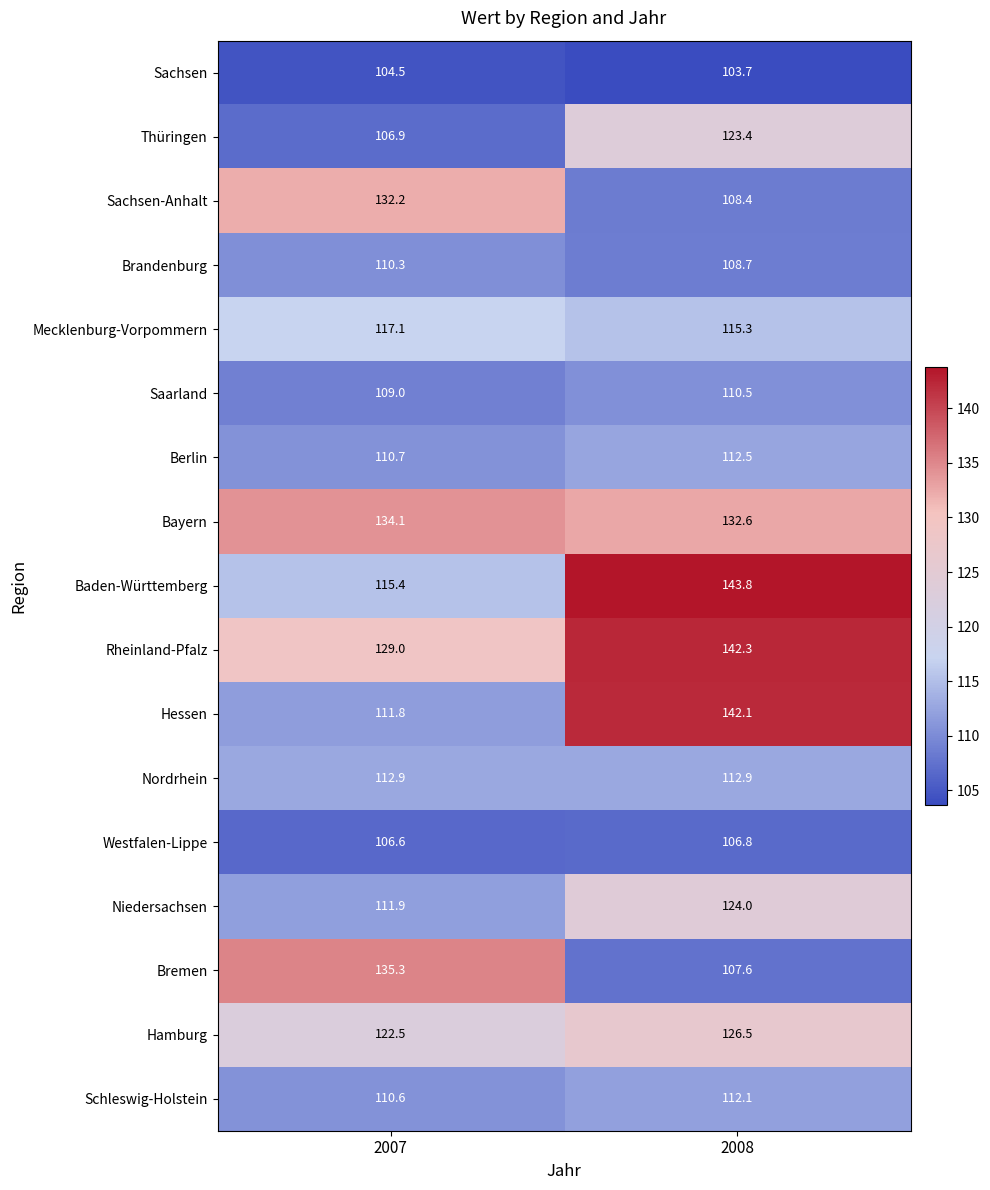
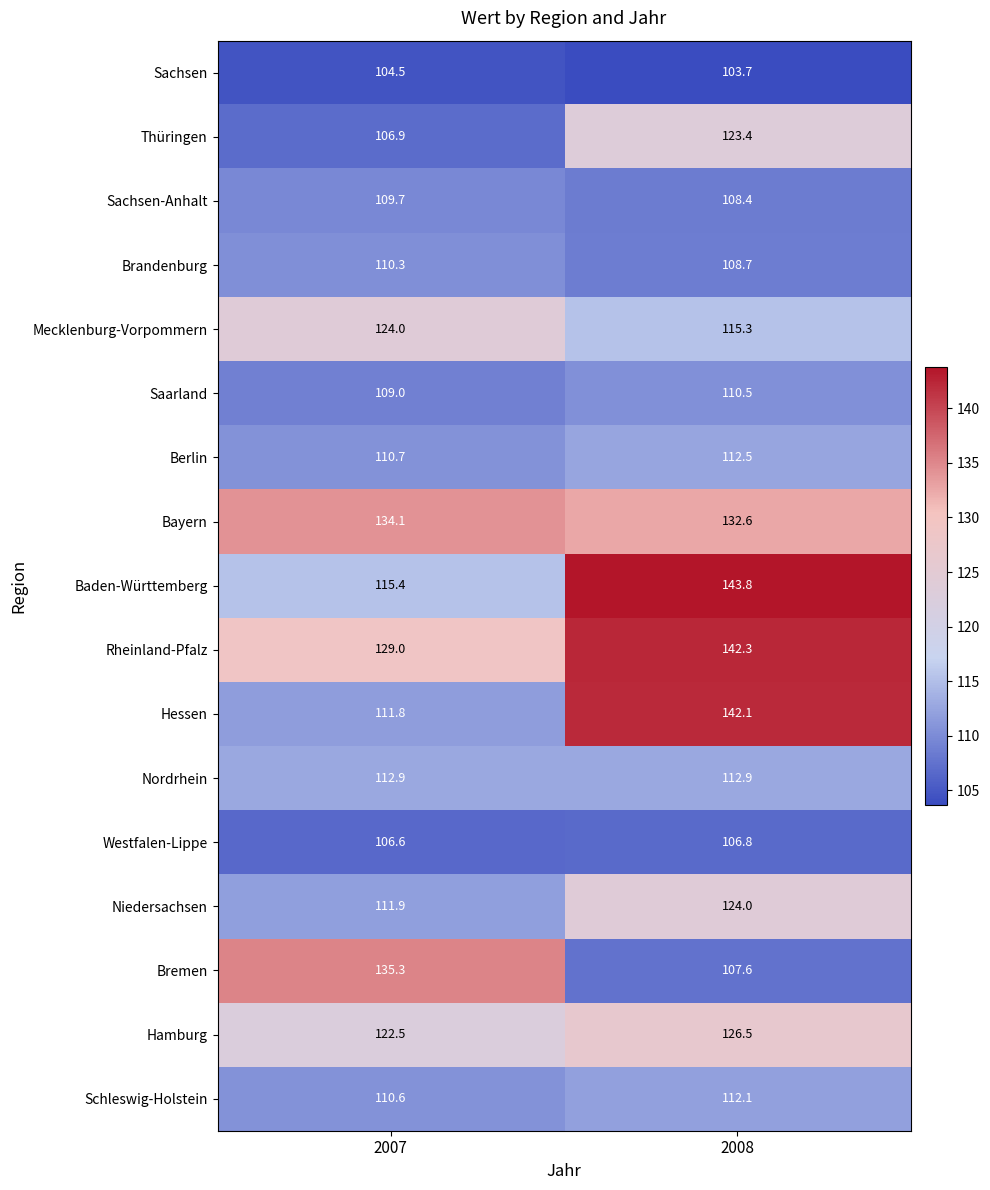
  {
    "Sachsen": {
      "2007": 104.5,
      "2008": 103.7
    },
    "Thüringen": {
      "2007": 106.9,
      "2008": 123.4
    },
    "Sachsen-Anhalt": {
-     "2007": 132.2,
+     "2007": 109.7,
      "2008": 108.4
    },
    "Brandenburg": {
      "2007": 110.3,
      "2008": 108.7
    },
    "Mecklenburg-Vorpommern": {
-     "2007": 117.1,
+     "2007": 124.0,
      "2008": 115.3
    },
    "Saarland": {
      "2007": 109.0,
      "2008": 110.5
    },
    "Berlin": {
      "2007": 110.7,
      "2008": 112.5
    },
    "Bayern": {
      "2007": 134.1,
      "2008": 132.6
    },
    "Baden-Württemberg": {
      "2007": 115.4,
      "2008": 143.8
    },
    "Rheinland-Pfalz": {
      "2007": 129.0,
      "2008": 142.3
    },
    "Hessen": {
      "2007": 111.8,
      "2008": 142.1
    },
    "Nordrhein": {
      "2007": 112.9,
      "2008": 112.9
    },
    "Westfalen-Lippe": {
      "2007": 106.6,
      "2008": 106.8
    },
    "Niedersachsen": {
      "2007": 111.9,
      "2008": 124.0
    },
    "Bremen": {
      "2007": 135.3,
      "2008": 107.6
    },
    "Hamburg": {
      "2007": 122.5,
      "2008": 126.5
    },
    "Schleswig-Holstein": {
      "2007": 110.6,
      "2008": 112.1
    }
  }
